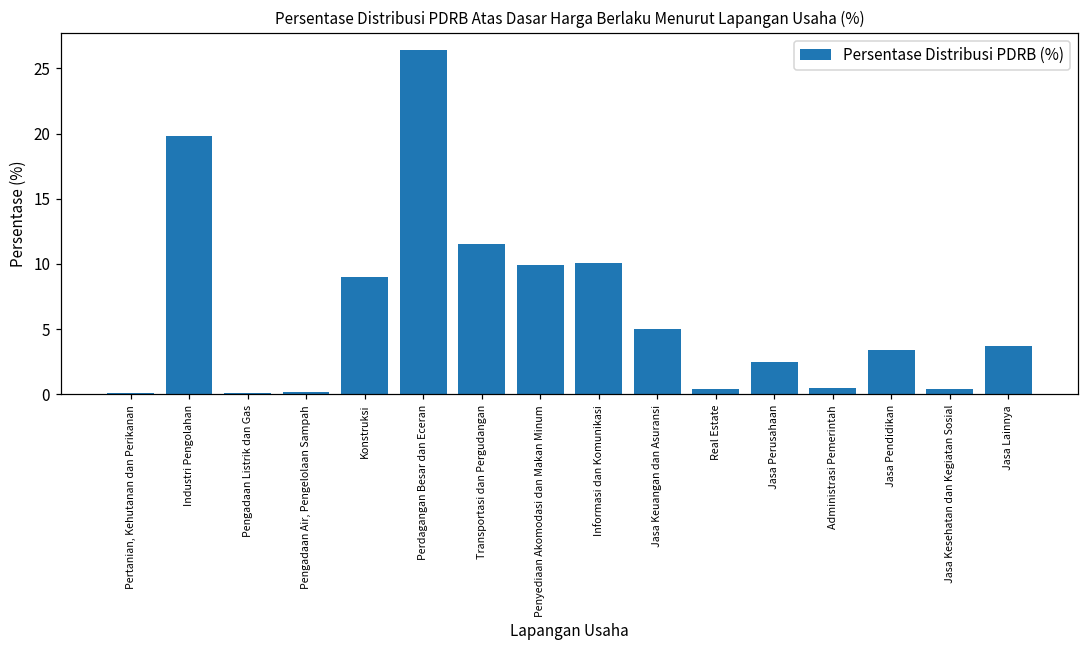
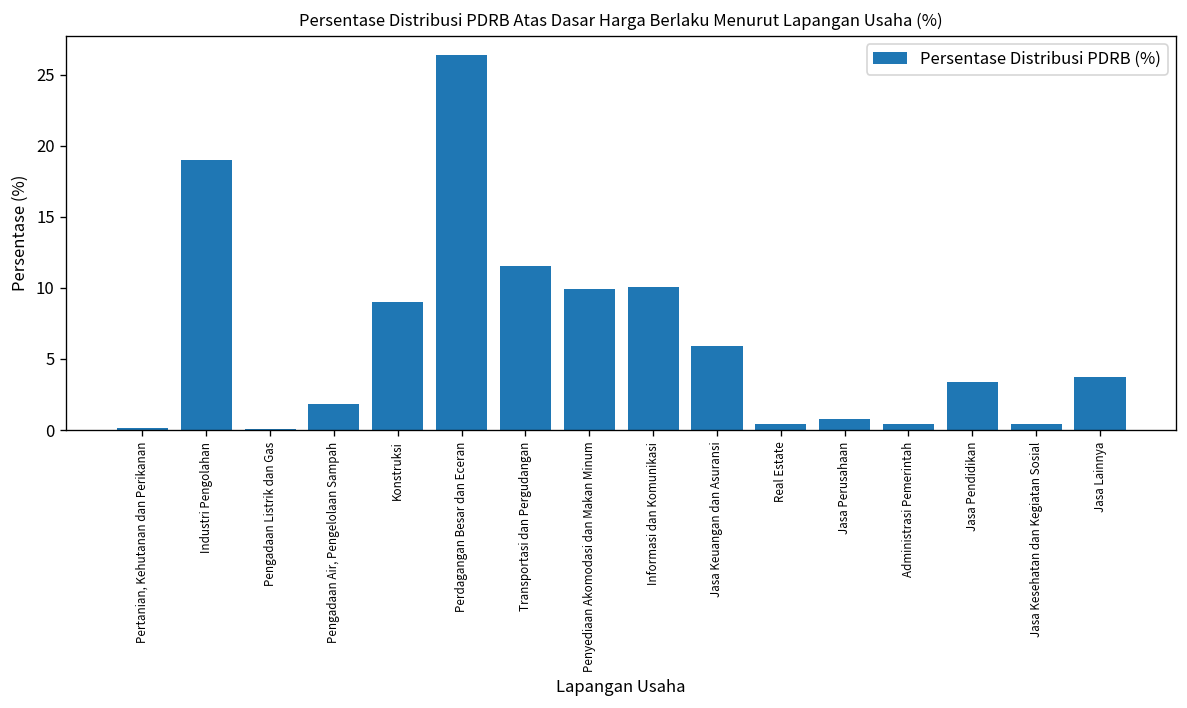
  {
-   "Industri Pengolahan": 19.8,
-   "Pengadaan Air, Pengelolaan Sampah": 0.2,
+   "Industri Pengolahan": 19.0,
+   "Pengadaan Air, Pengelolaan Sampah": 1.8,
    "Konstruksi": 9.0,
    "Perdagangan Besar dan Eceran": 26.4,
    "Transportasi dan Pergudangan": 11.6,
    "Penyediaan Akomodasi dan Makan Minum": 9.9,
    "Informasi dan Komunikasi": 10.1,
-   "Jasa Keuangan dan Asuransi": 5.0,
+   "Jasa Keuangan dan Asuransi": 5.9,
    "Real Estate": 0.4,
-   "Jasa Perusahaan": 2.5,
+   "Jasa Perusahaan": 0.8,
    "Administrasi Pemerintah": 0.5,
    "Jasa Pendidikan": 3.4,
    "Jasa Kesehatan dan Kegiatan Sosial": 0.4,
    "Jasa Lainnya": 3.7
  }
